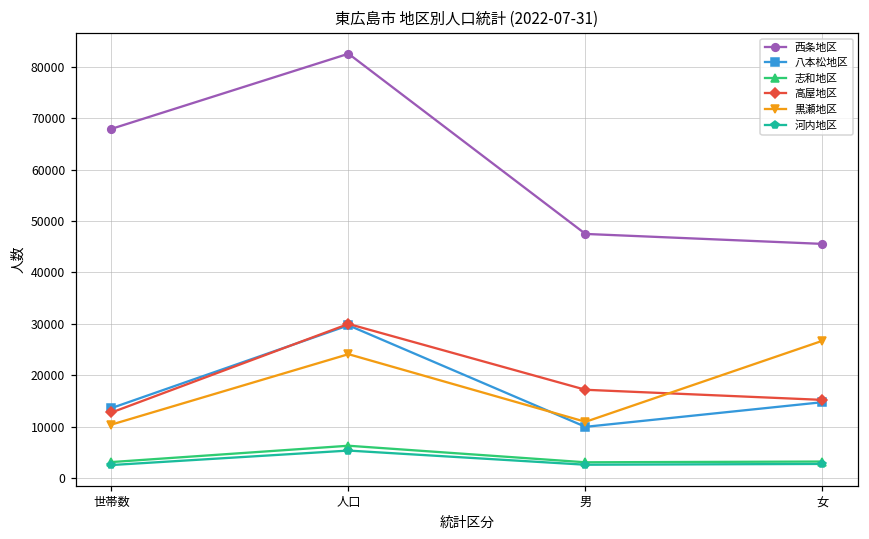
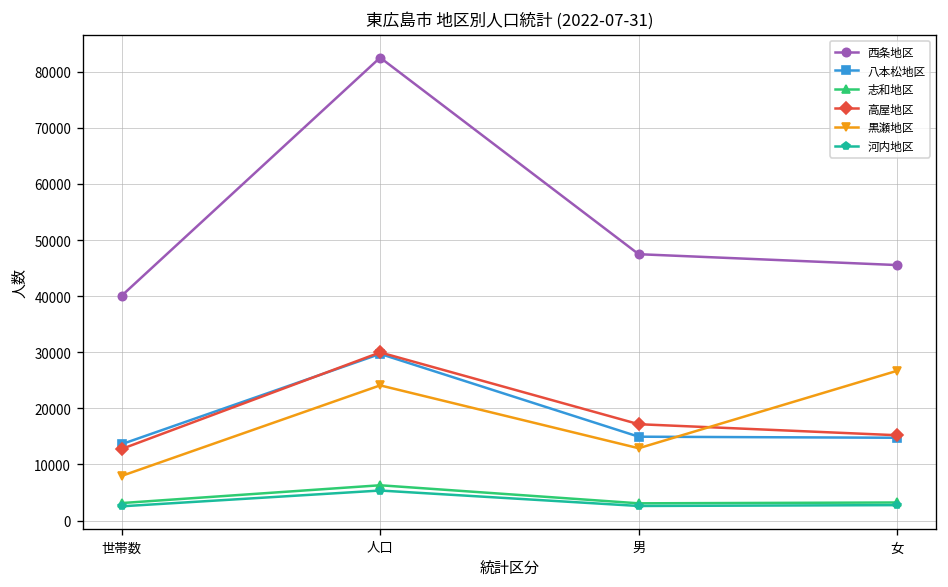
  {
    "西条地区": {
-     "世帯数": 68000,
+     "世帯数": 40000,
      "人口": 83000,
      "男": 47000,
      "女": 46000
    },
    "八本松地区": {
      "世帯数": 14000,
-     "男": 10000
+     "男": 15000
    },
    "高屋地区": {
      "世帯数": 13000,
      "男": 17000
    },
    "黒瀬地区": {
-     "世帯数": 10000,
+     "世帯数": 8000,
      "人口": 24000,
-     "男": 11000,
+     "男": 13000,
      "女": 27000
    }
  }
